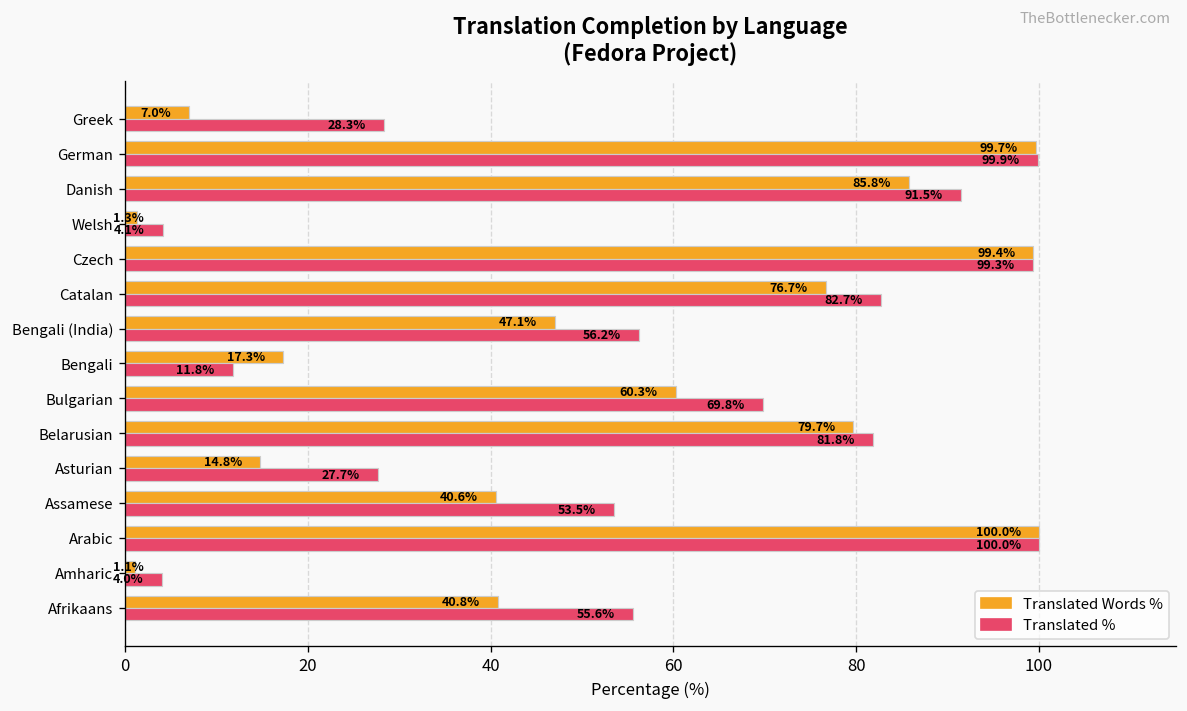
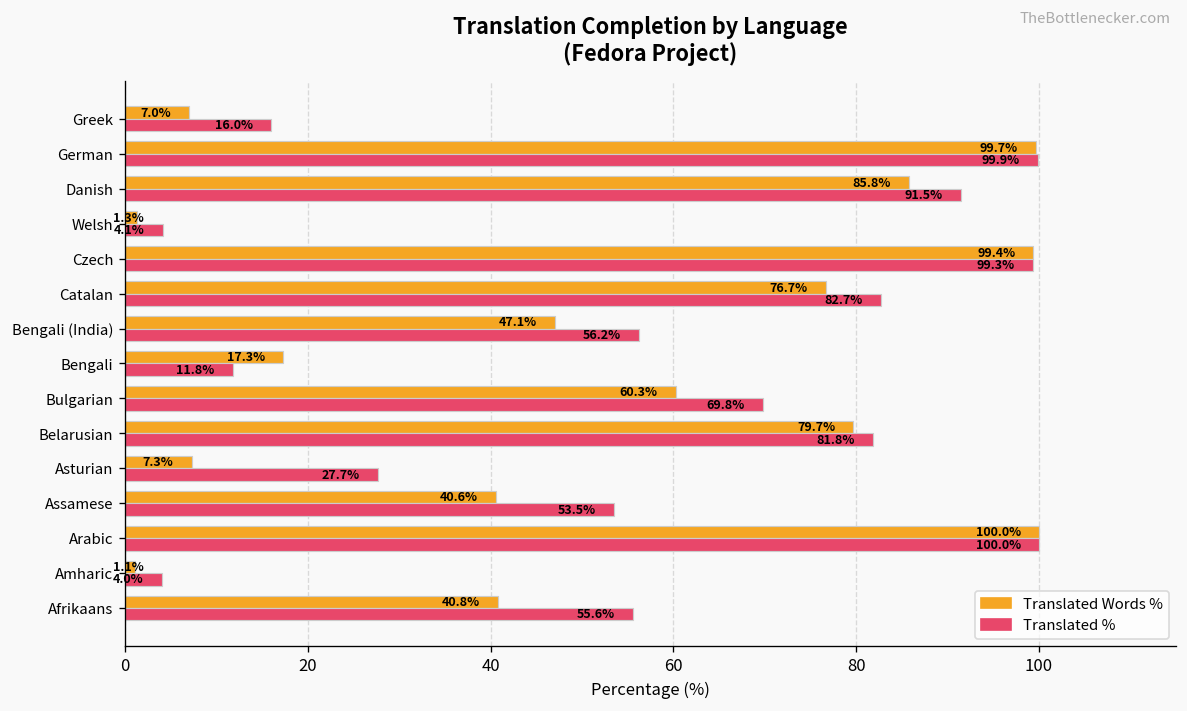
  {
    "Translated Words %": {
      "Greek": "7.0%",
      "German": "99.7%",
      "Danish": "85.8%",
      "Welsh": "1.3%",
      "Czech": "99.4%",
      "Catalan": "76.7%",
      "Bengali (India)": "47.1%",
      "Bengali": "17.3%",
      "Bulgarian": "60.3%",
      "Belarusian": "79.7%",
-     "Asturian": "14.8%",
+     "Asturian": "7.3%",
      "Assamese": "40.6%",
      "Arabic": "100.0%",
      "Amharic": "1.1%",
      "Afrikaans": "40.8%"
    },
    "Translated %": {
-     "Greek": "28.3%",
+     "Greek": "16.0%",
      "German": "99.9%",
      "Danish": "91.5%",
      "Welsh": "4.1%",
      "Czech": "99.3%",
      "Catalan": "82.7%",
      "Bengali (India)": "56.2%",
      "Bengali": "11.8%",
      "Bulgarian": "69.8%",
      "Belarusian": "81.8%",
      "Asturian": "27.7%",
      "Assamese": "53.5%",
      "Arabic": "100.0%",
      "Amharic": "4.0%",
      "Afrikaans": "55.6%"
    }
  }
